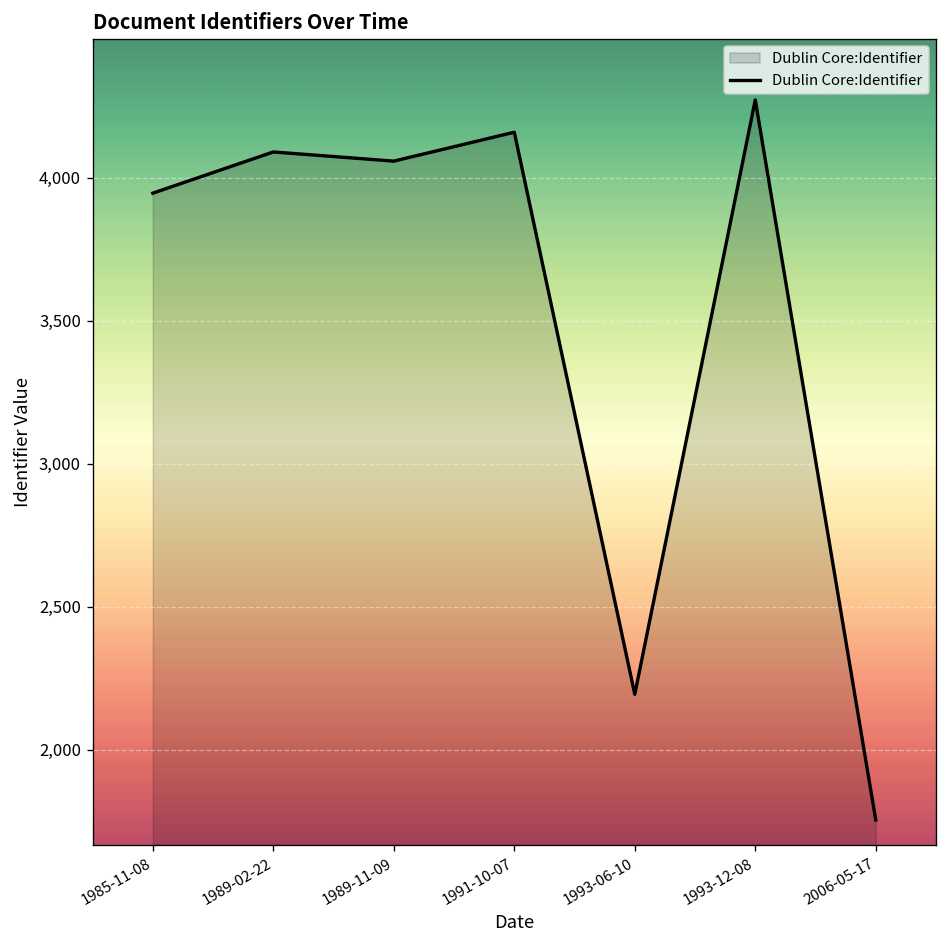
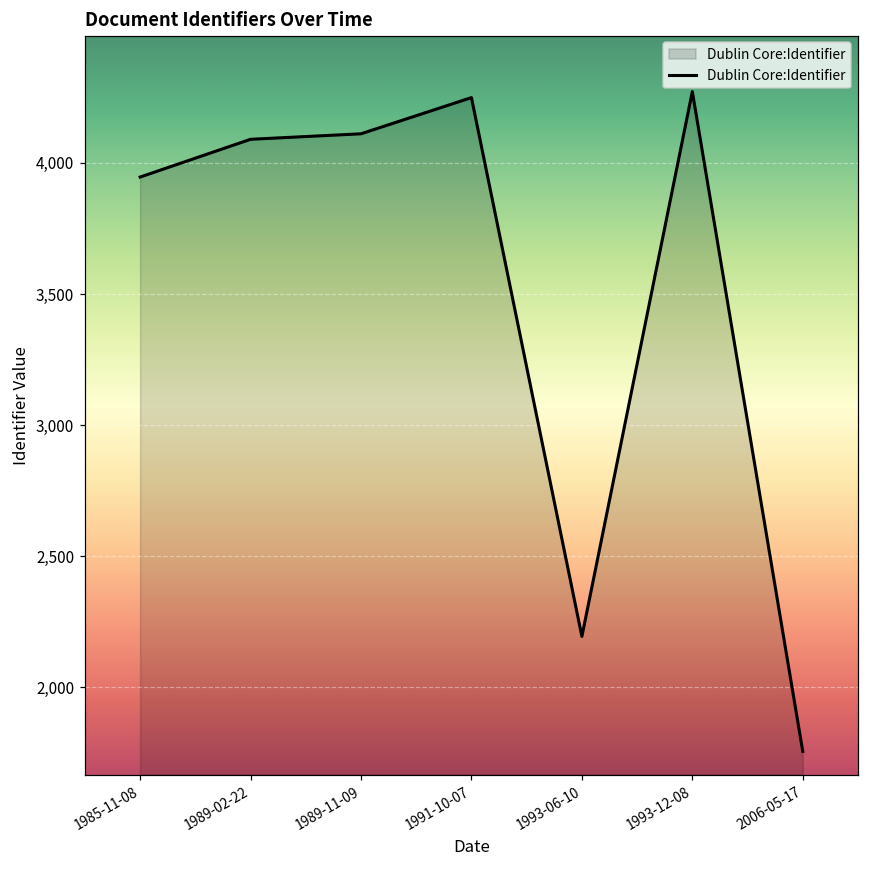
  {
    "1985-11-08": "3,950",
    "1989-02-22": "4,090",
-   "1989-11-09": "4,060",
-   "1991-10-07": "4,160",
+   "1989-11-09": "4,110",
+   "1991-10-07": "4,250",
    "1993-06-10": "2,190",
    "1993-12-08": "4,270",
    "2006-05-17": "1,760"
  }
